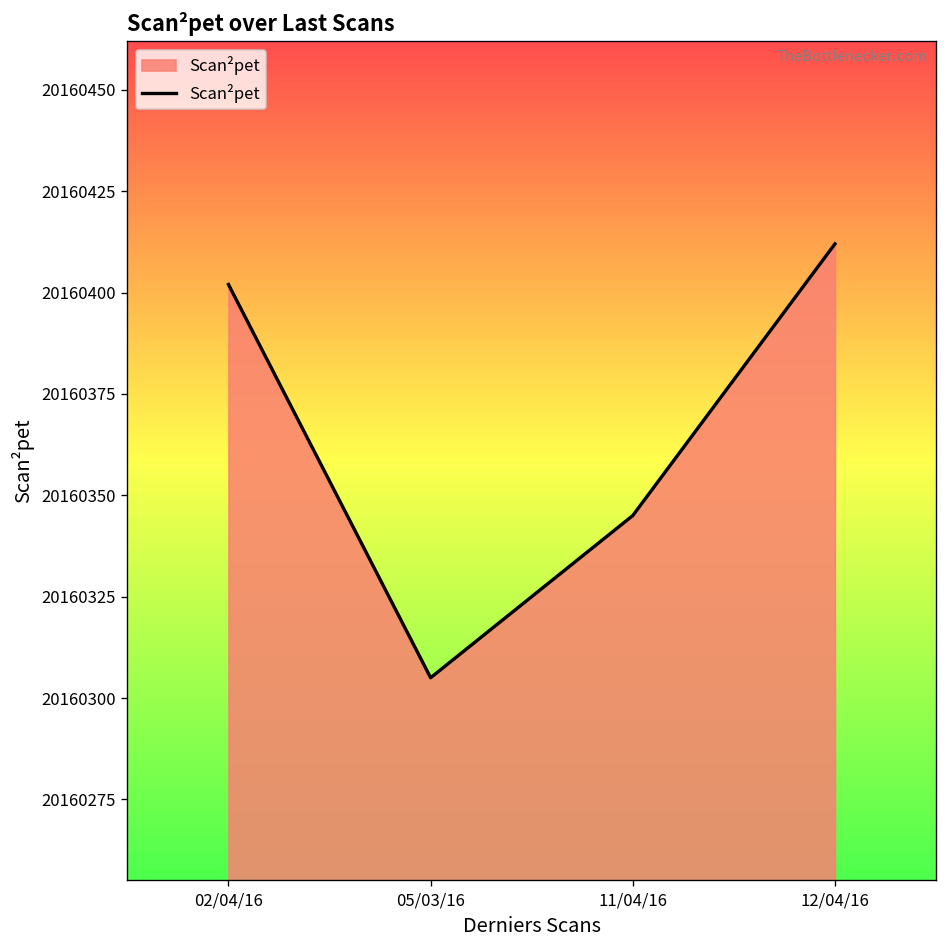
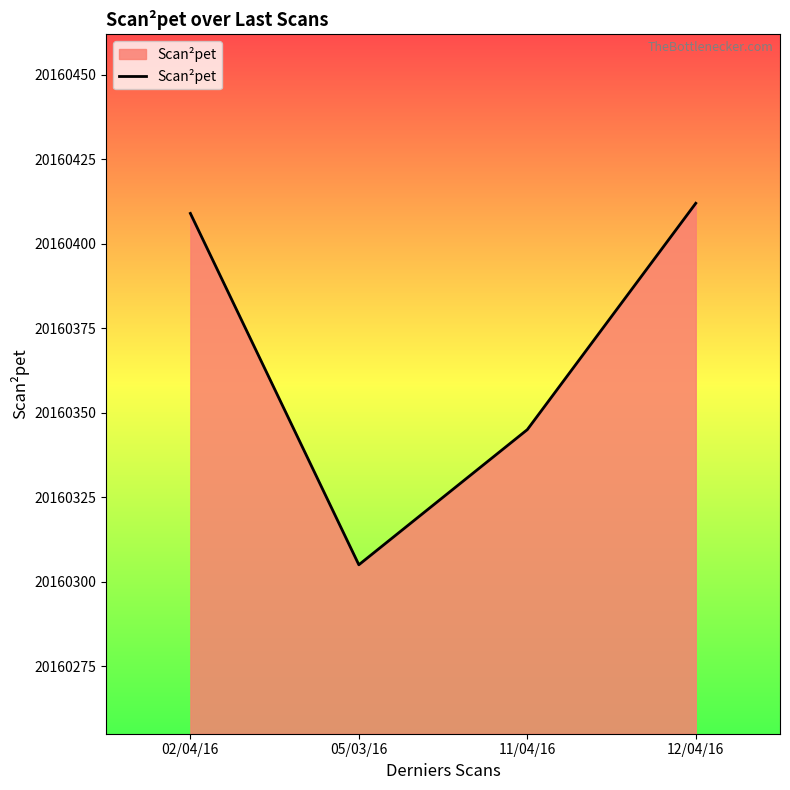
  {
-   "02/04/16": 20160402,
+   "02/04/16": 20160409,
    "05/03/16": 20160305,
    "11/04/16": 20160345,
    "12/04/16": 20160412
  }
